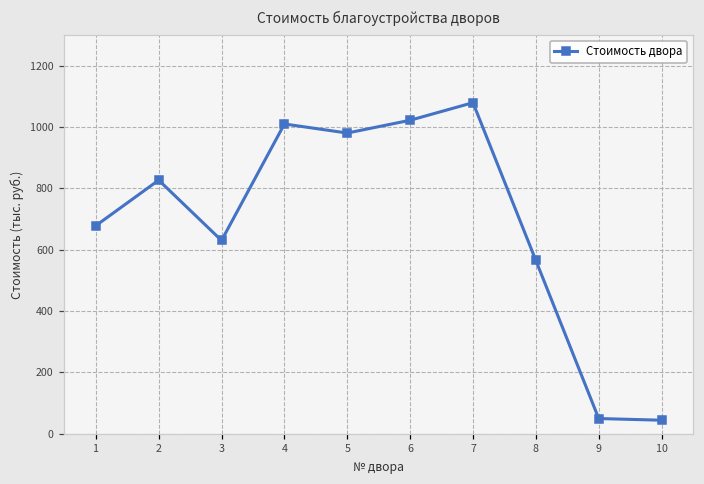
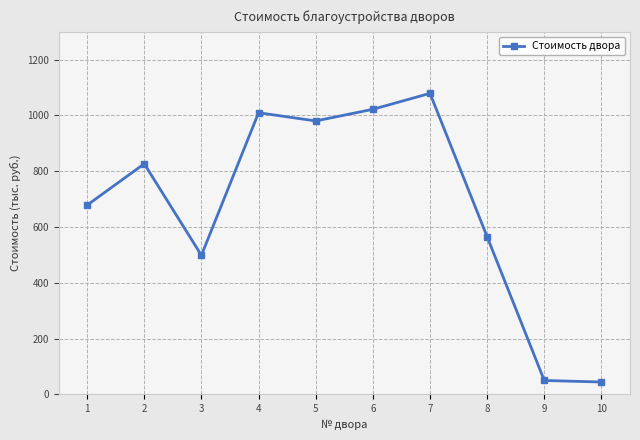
  {
    "1": 680,
    "2": 830,
-   "3": 630,
+   "3": 500,
    "4": 1010,
    "5": 980,
    "6": 1020,
    "7": 1080,
    "8": 570,
    "9": 50,
    "10": 40
  }
